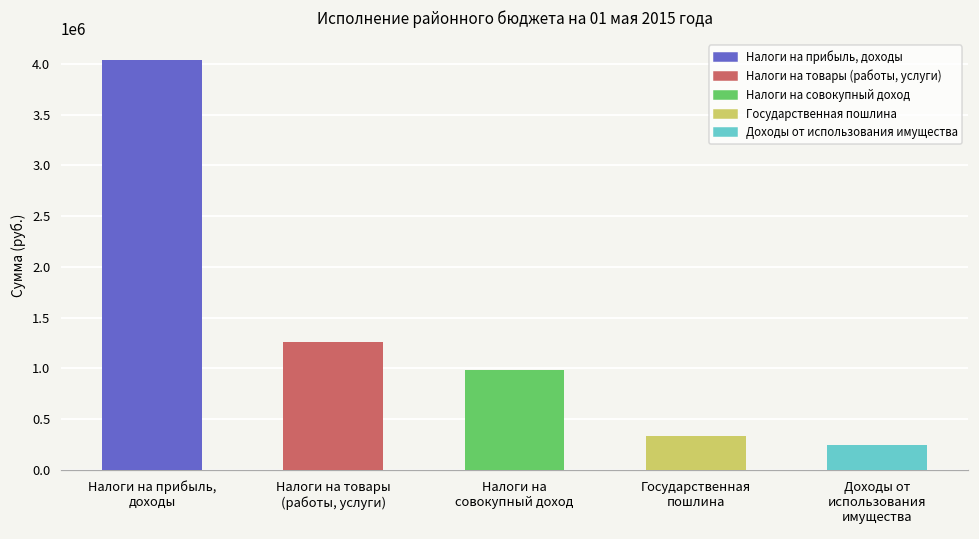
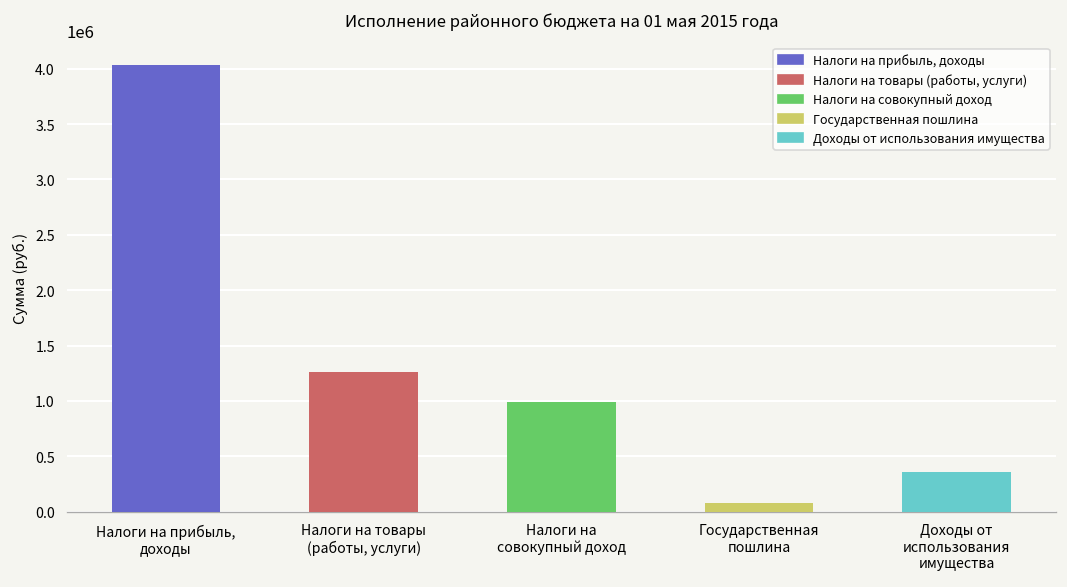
  {
    "Налоги на прибыль, доходы": 4000000,
    "Налоги на товары (работы, услуги)": 1300000,
    "Налоги на совокупный доход": 1000000,
-   "Государственная пошлина": 300000,
-   "Доходы от использования имущества": 200000
+   "Государственная пошлина": 100000,
+   "Доходы от использования имущества": 400000
  }
